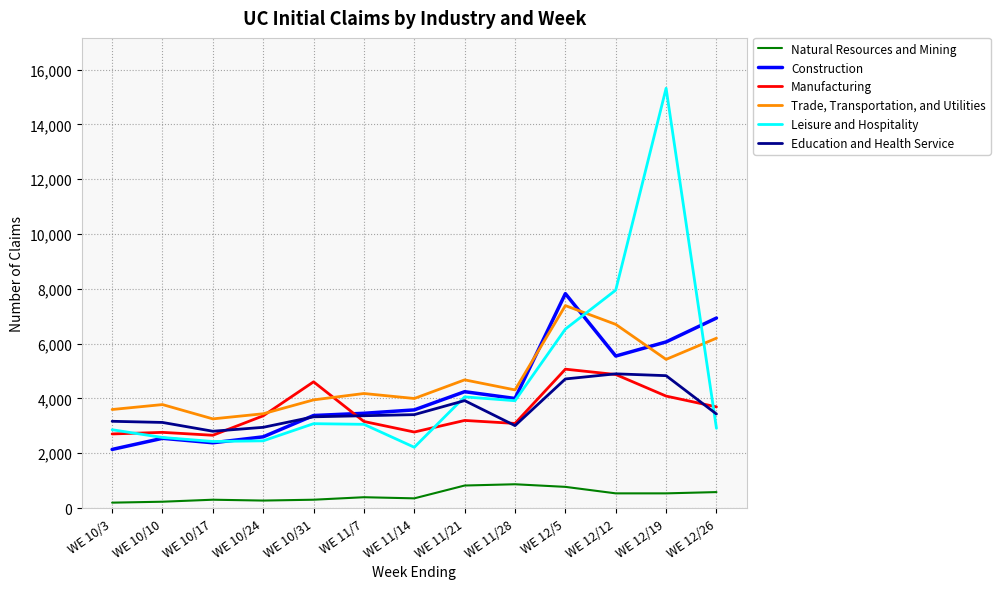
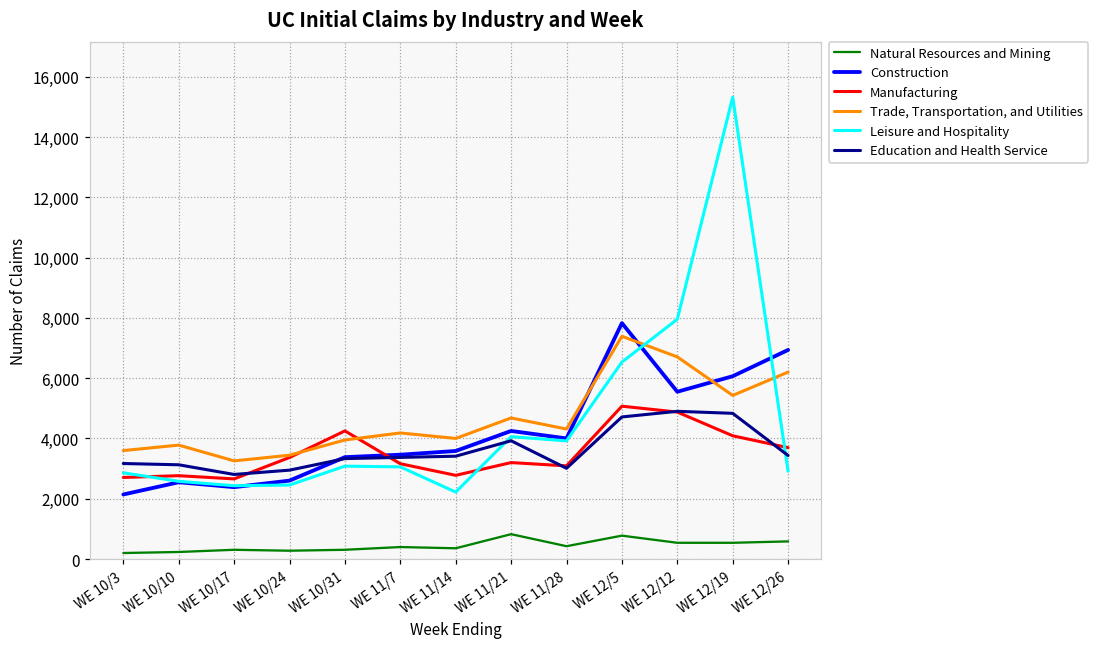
  {
    "Natural Resources and Mining": {
      "WE 10/3": "200",
      "WE 10/10": "200",
      "WE 10/17": "300",
      "WE 10/24": "300",
      "WE 10/31": "300",
      "WE 11/7": "400",
      "WE 11/14": "400",
      "WE 11/21": "800",
-     "WE 11/28": "900",
+     "WE 11/28": "400",
      "WE 12/5": "800",
      "WE 12/12": "500",
      "WE 12/19": "500",
      "WE 12/26": "600"
    },
    "Construction": {
      "WE 10/3": "2,100",
      "WE 10/24": "2,600",
      "WE 11/14": "3,600",
      "WE 11/21": "4,200",
      "WE 12/5": "7,800",
      "WE 12/12": "5,500",
      "WE 12/19": "6,100",
      "WE 12/26": "6,900"
    },
    "Manufacturing": {
      "WE 10/3": "2,700",
      "WE 10/10": "2,800",
      "WE 10/17": "2,700",
-     "WE 10/31": "4,600",
+     "WE 10/31": "4,300",
      "WE 11/7": "3,200",
      "WE 11/14": "2,800",
      "WE 11/21": "3,200",
      "WE 12/5": "5,100",
      "WE 12/19": "4,100",
      "WE 12/26": "3,700"
    },
    "Trade, Transportation, and Utilities": {
      "WE 10/3": "3,600",
      "WE 10/10": "3,800",
      "WE 10/17": "3,300",
      "WE 10/31": "3,900",
      "WE 11/7": "4,200",
      "WE 11/14": "4,000",
      "WE 11/21": "4,700",
      "WE 11/28": "4,300",
      "WE 12/5": "7,400",
      "WE 12/12": "6,700",
      "WE 12/19": "5,400",
      "WE 12/26": "6,200"
    },
    "Leisure and Hospitality": {
      "WE 10/3": "2,900",
      "WE 10/24": "2,500",
      "WE 10/31": "3,100",
      "WE 11/7": "3,100",
      "WE 11/14": "2,200",
      "WE 11/21": "4,100",
      "WE 12/5": "6,500",
      "WE 12/12": "8,000",
      "WE 12/19": "15,300",
      "WE 12/26": "2,900"
    },
    "Education and Health Service": {
      "WE 10/3": "3,200",
      "WE 10/10": "3,100",
      "WE 10/17": "2,800",
      "WE 10/24": "2,900",
      "WE 11/14": "3,400",
      "WE 11/21": "3,900",
      "WE 12/5": "4,700",
      "WE 12/19": "4,800",
      "WE 12/26": "3,400"
    }
  }
